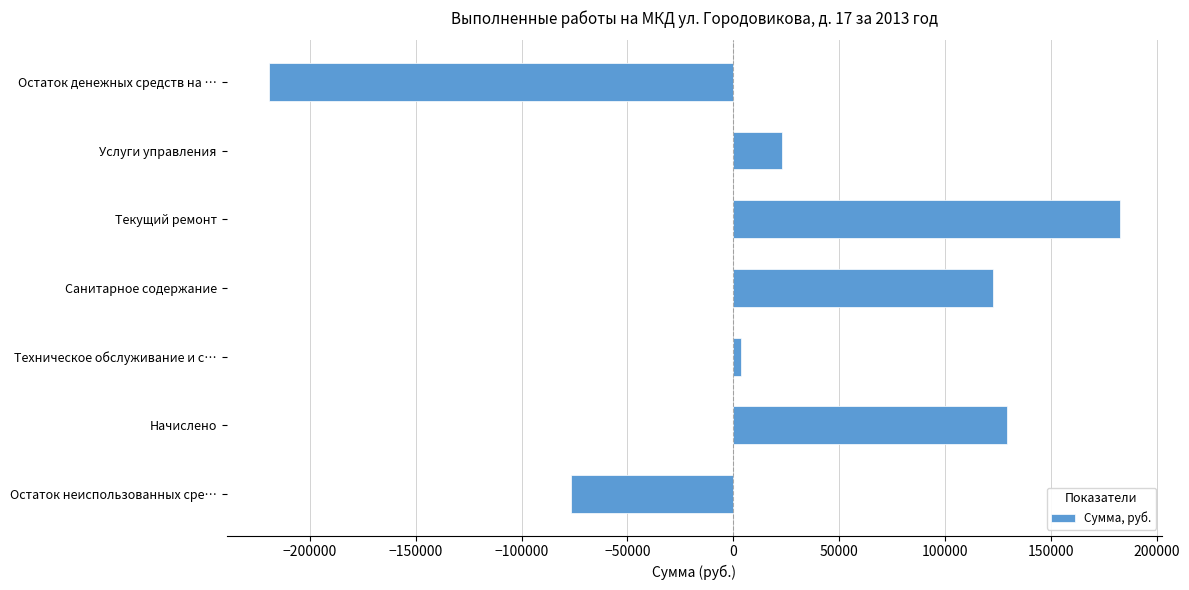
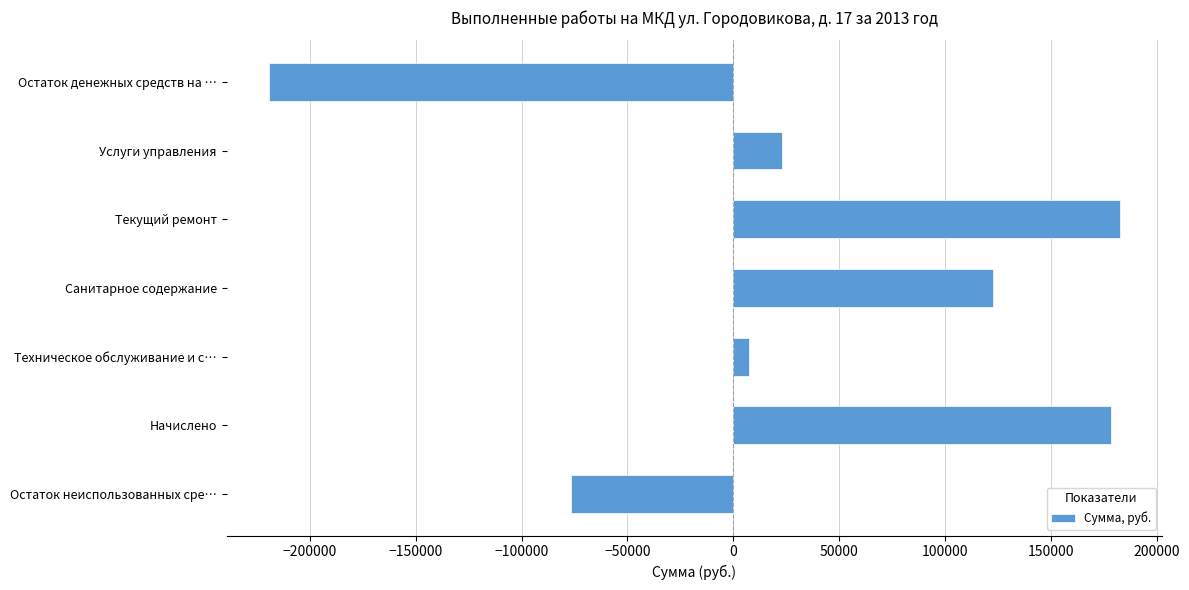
  {
    "Остаток денежных средств на …": -219000,
    "Услуги управления": 23000,
    "Текущий ремонт": 183000,
    "Санитарное содержание": 123000,
-   "Техническое обслуживание и с…": 3000,
-   "Начислено": 129000,
+   "Техническое обслуживание и с…": 8000,
+   "Начислено": 179000,
    "Остаток неиспользованных сре…": -77000
  }
